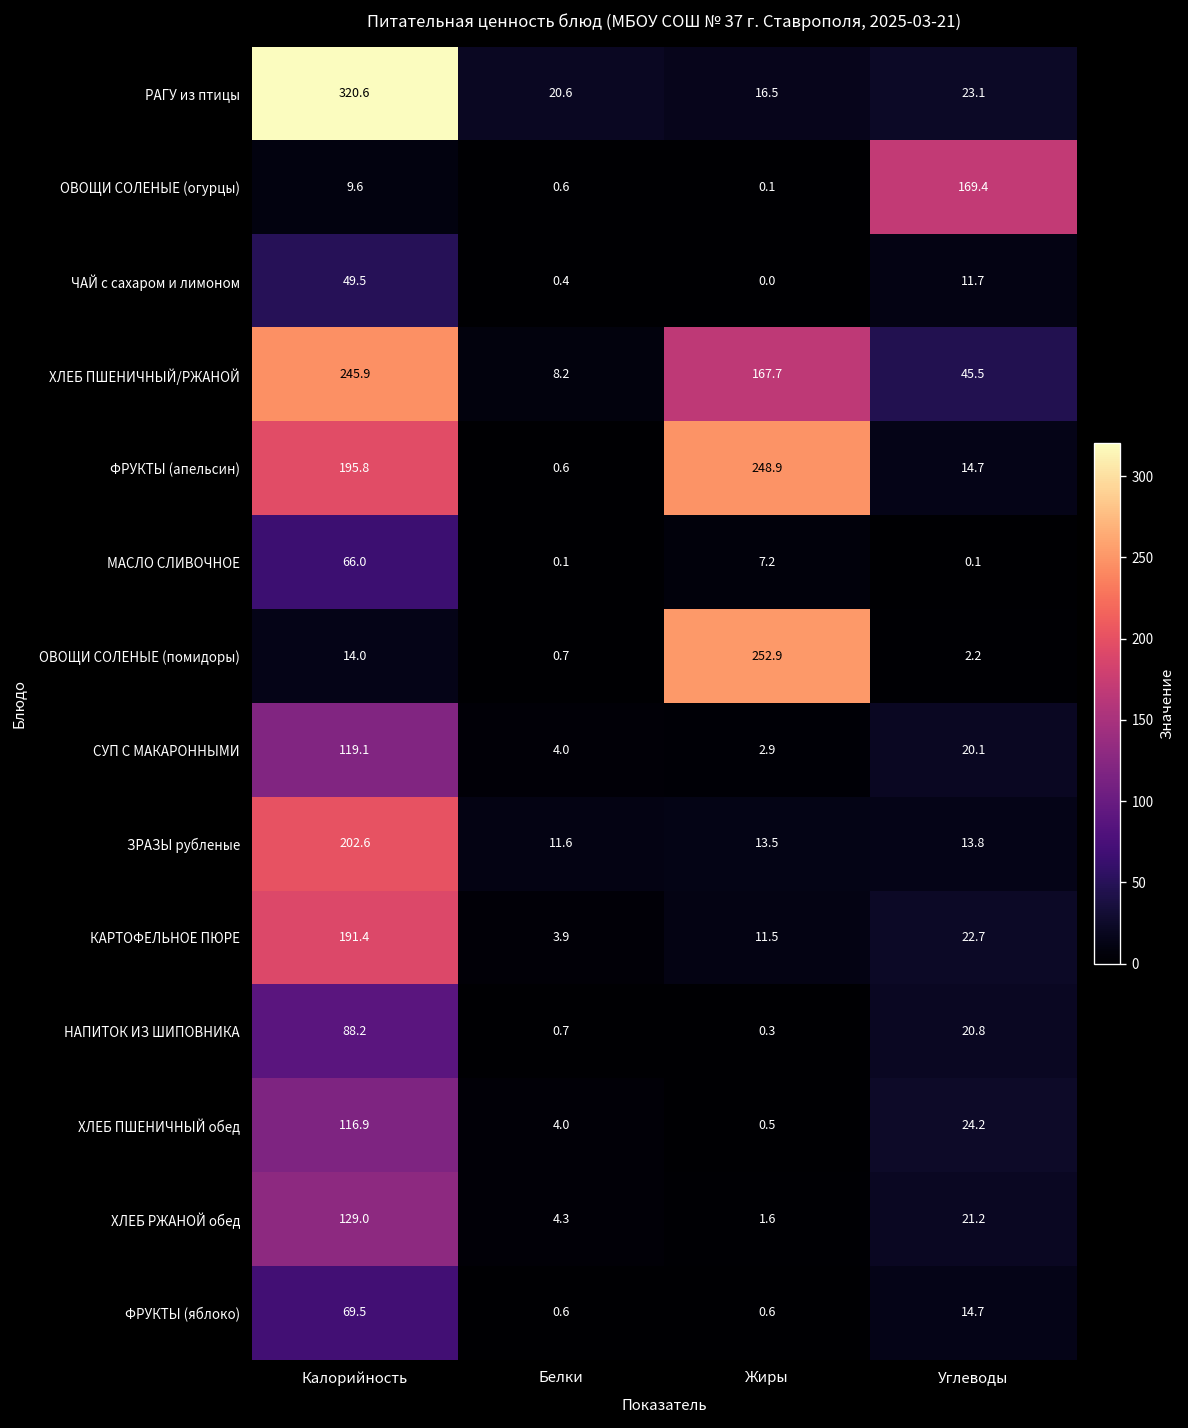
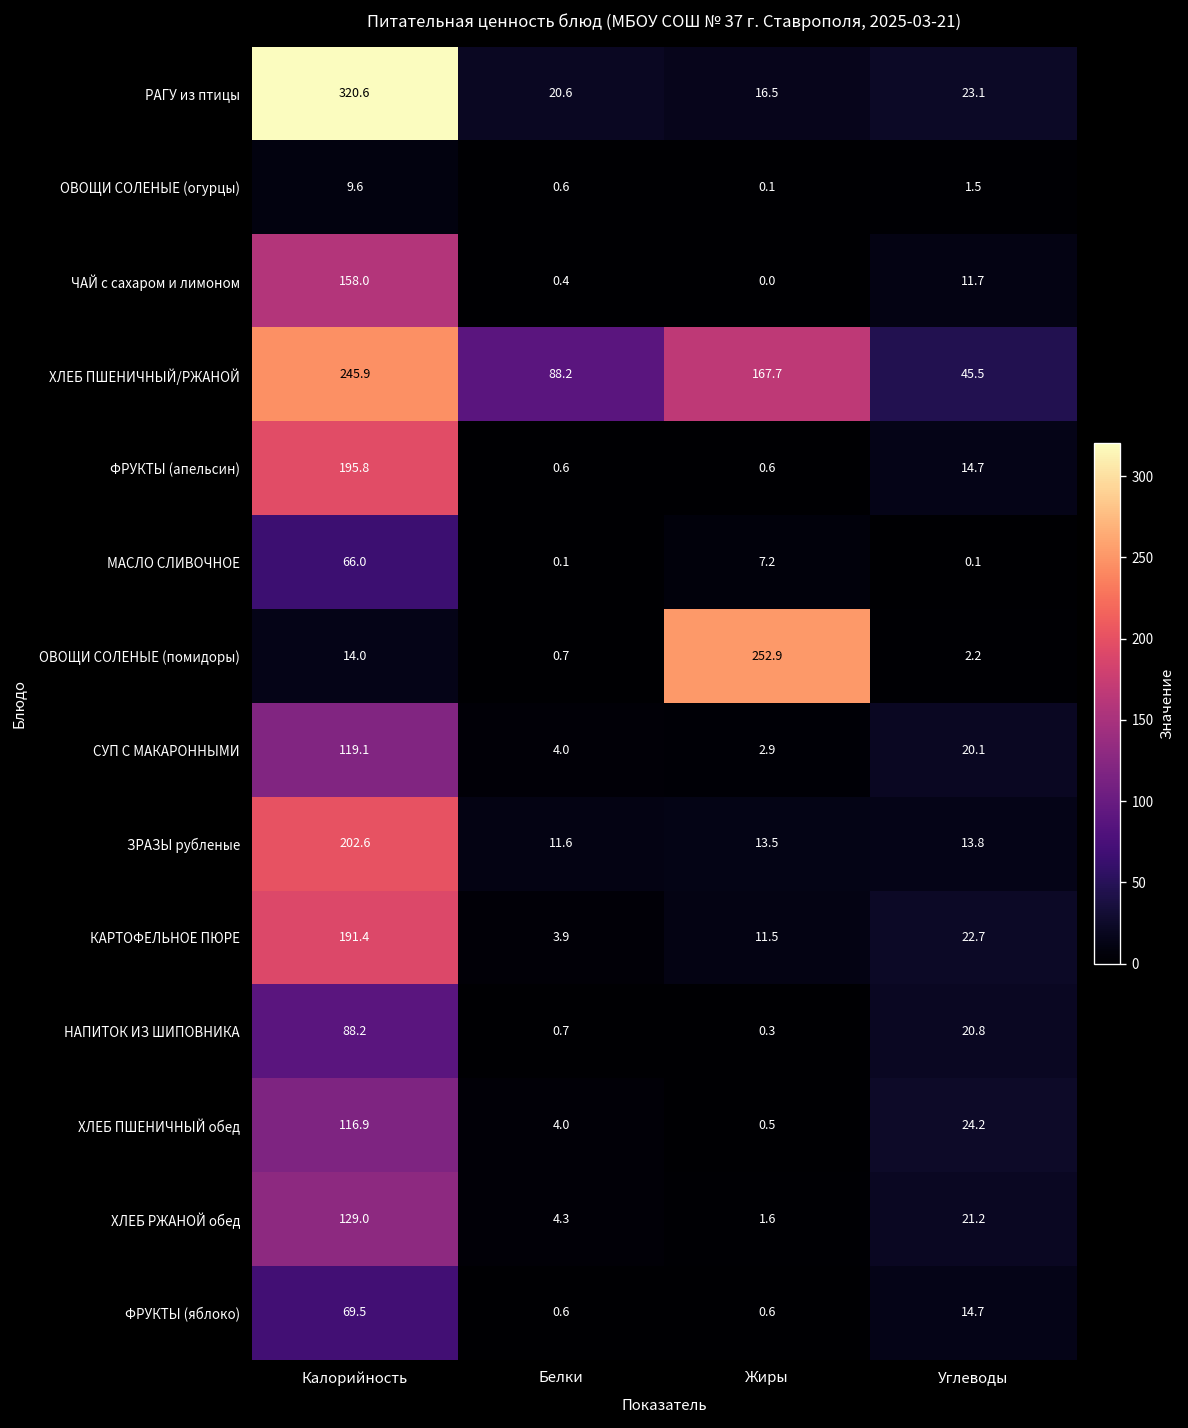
  {
    "РАГУ из птицы": {
      "Калорийность": 320.6,
      "Белки": 20.6,
      "Жиры": 16.5,
      "Углеводы": 23.1
    },
    "ОВОЩИ СОЛЕНЫЕ (огурцы)": {
      "Калорийность": 9.6,
      "Белки": 0.6,
      "Жиры": 0.1,
-     "Углеводы": 169.4
+     "Углеводы": 1.5
    },
    "ЧАЙ с сахаром и лимоном": {
-     "Калорийность": 49.5,
+     "Калорийность": 158.0,
      "Белки": 0.4,
      "Жиры": 0.0,
      "Углеводы": 11.7
    },
    "ХЛЕБ ПШЕНИЧНЫЙ/РЖАНОЙ": {
      "Калорийность": 245.9,
-     "Белки": 8.2,
+     "Белки": 88.2,
      "Жиры": 167.7,
      "Углеводы": 45.5
    },
    "ФРУКТЫ (апельсин)": {
      "Калорийность": 195.8,
      "Белки": 0.6,
-     "Жиры": 248.9,
+     "Жиры": 0.6,
      "Углеводы": 14.7
    },
    "МАСЛО СЛИВОЧНОЕ": {
      "Калорийность": 66.0,
      "Белки": 0.1,
      "Жиры": 7.2,
      "Углеводы": 0.1
    },
    "ОВОЩИ СОЛЕНЫЕ (помидоры)": {
      "Калорийность": 14.0,
      "Белки": 0.7,
      "Жиры": 252.9,
      "Углеводы": 2.2
    },
    "СУП С МАКАРОННЫМИ": {
      "Калорийность": 119.1,
      "Белки": 4.0,
      "Жиры": 2.9,
      "Углеводы": 20.1
    },
    "ЗРАЗЫ рубленые": {
      "Калорийность": 202.6,
      "Белки": 11.6,
      "Жиры": 13.5,
      "Углеводы": 13.8
    },
    "КАРТОФЕЛЬНОЕ ПЮРЕ": {
      "Калорийность": 191.4,
      "Белки": 3.9,
      "Жиры": 11.5,
      "Углеводы": 22.7
    },
    "НАПИТОК ИЗ ШИПОВНИКА": {
      "Калорийность": 88.2,
      "Белки": 0.7,
      "Жиры": 0.3,
      "Углеводы": 20.8
    },
    "ХЛЕБ ПШЕНИЧНЫЙ обед": {
      "Калорийность": 116.9,
      "Белки": 4.0,
      "Жиры": 0.5,
      "Углеводы": 24.2
    },
    "ХЛЕБ РЖАНОЙ обед": {
      "Калорийность": 129.0,
      "Белки": 4.3,
      "Жиры": 1.6,
      "Углеводы": 21.2
    },
    "ФРУКТЫ (яблоко)": {
      "Калорийность": 69.5,
      "Белки": 0.6,
      "Жиры": 0.6,
      "Углеводы": 14.7
    }
  }
